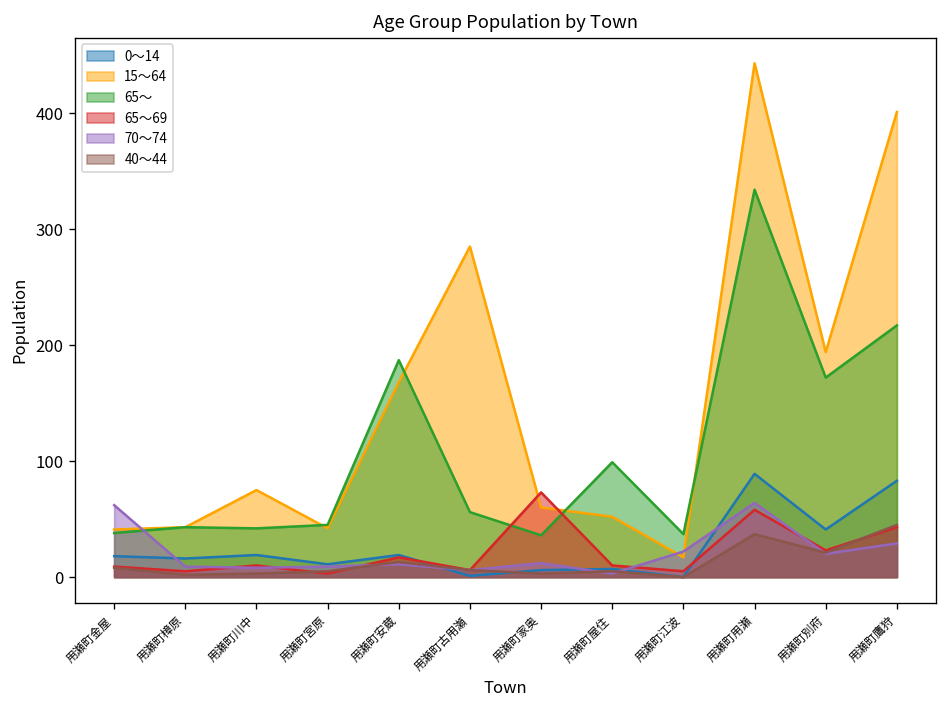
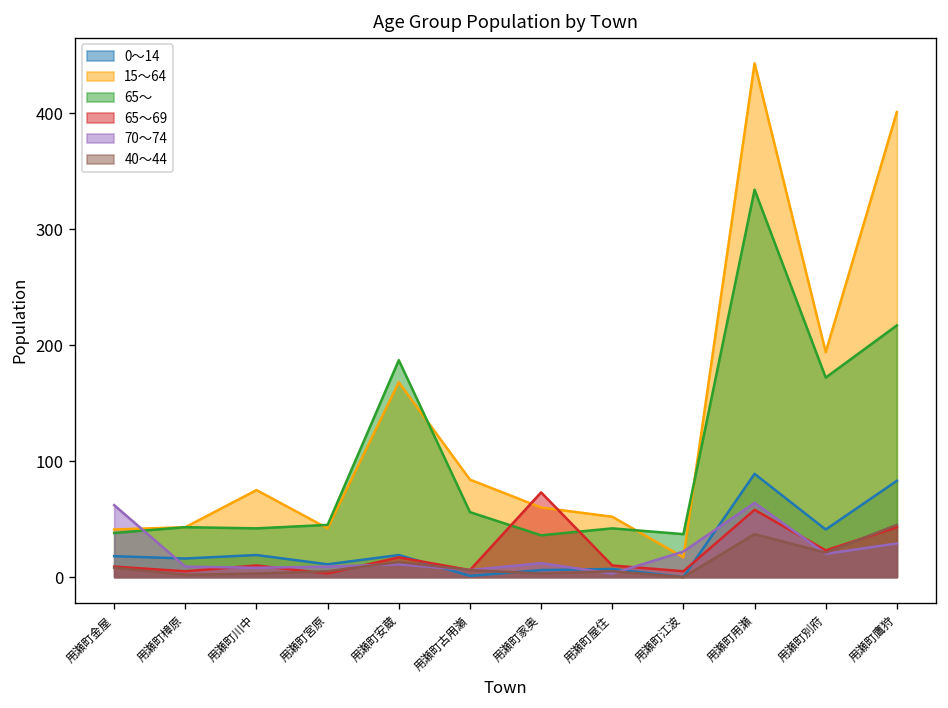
  {
    "0～14": {
      "用瀬町金屋": 20,
      "用瀬町樟原": 20,
      "用瀬町川中": 20,
      "用瀬町古用瀬": 0,
      "用瀬町家奥": 10,
      "用瀬町用瀬": 90,
      "用瀬町別府": 40,
      "用瀬町鷹狩": 80
    },
    "15～64": {
      "用瀬町金屋": 40,
      "用瀬町川中": 80,
      "用瀬町宮原": 40,
      "用瀬町安蔵": 170,
-     "用瀬町古用瀬": 290,
+     "用瀬町古用瀬": 80,
      "用瀬町家奥": 60,
      "用瀬町屋住": 50,
      "用瀬町江波": 20,
      "用瀬町用瀬": 440,
      "用瀬町別府": 190,
      "用瀬町鷹狩": 400
    },
    "65～": {
      "用瀬町金屋": 40,
      "用瀬町川中": 40,
      "用瀬町宮原": 50,
      "用瀬町安蔵": 190,
      "用瀬町古用瀬": 60,
      "用瀬町家奥": 40,
-     "用瀬町屋住": 100,
+     "用瀬町屋住": 40,
      "用瀬町江波": 40,
      "用瀬町用瀬": 330,
      "用瀬町別府": 170,
      "用瀬町鷹狩": 220
    },
    "65～69": {
      "用瀬町樟原": 10,
      "用瀬町家奥": 70,
      "用瀬町屋住": 10,
      "用瀬町江波": 10,
      "用瀬町用瀬": 60
    },
    "70～74": {
      "用瀬町金屋": 60,
      "用瀬町樟原": 10,
      "用瀬町家奥": 10,
      "用瀬町江波": 20,
      "用瀬町用瀬": 60,
      "用瀬町鷹狩": 30
    },
    "40～44": {
      "用瀬町樟原": 0,
      "用瀬町川中": 0,
      "用瀬町家奥": 0,
      "用瀬町用瀬": 40
    }
  }
